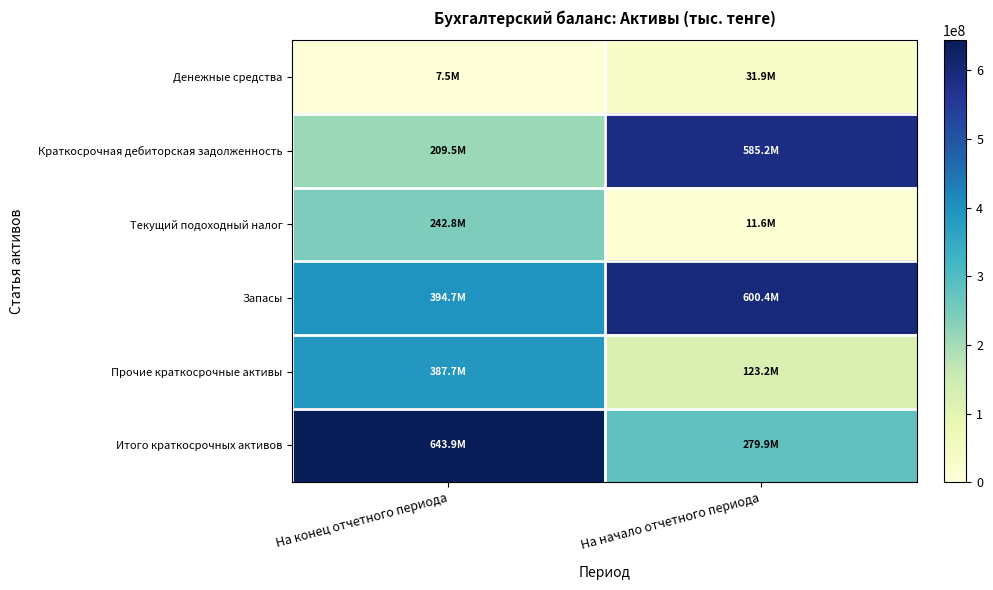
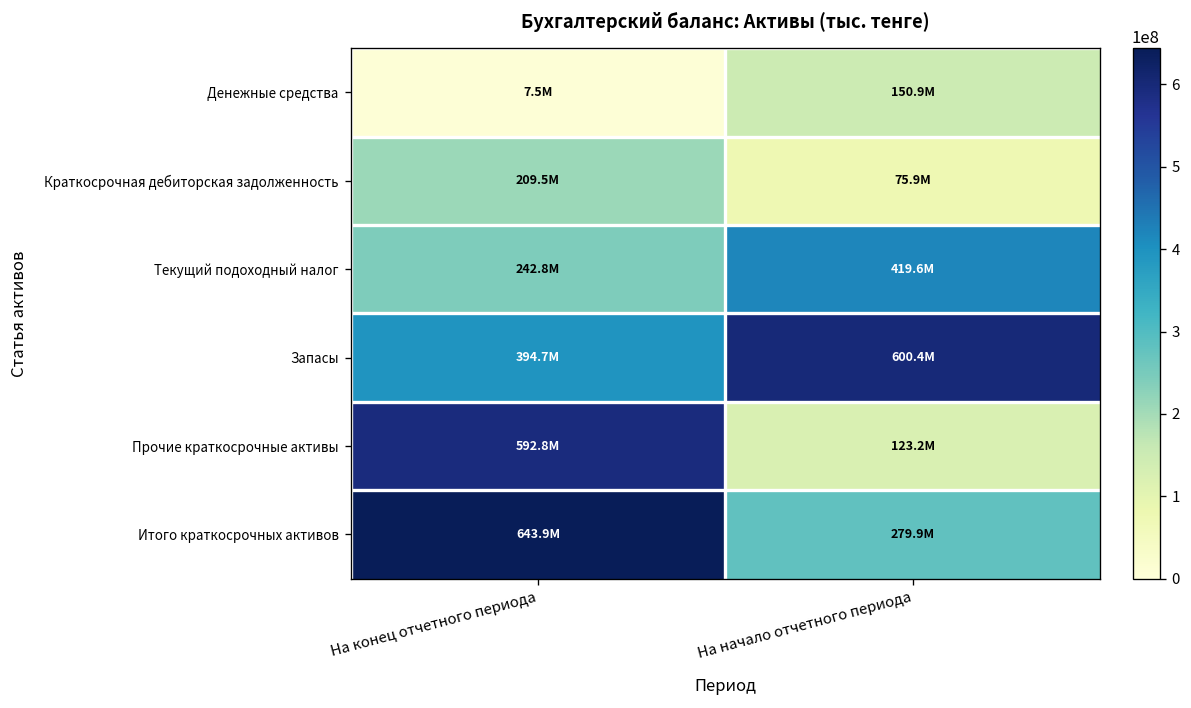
  {
    "Денежные средства": {
      "На конец отчетного периода": "7.5M",
-     "На начало отчетного периода": "31.9M"
+     "На начало отчетного периода": "150.9M"
    },
    "Краткосрочная дебиторская задолженность": {
      "На конец отчетного периода": "209.5M",
-     "На начало отчетного периода": "585.2M"
+     "На начало отчетного периода": "75.9M"
    },
    "Текущий подоходный налог": {
      "На конец отчетного периода": "242.8M",
-     "На начало отчетного периода": "11.6M"
+     "На начало отчетного периода": "419.6M"
    },
    "Запасы": {
      "На конец отчетного периода": "394.7M",
      "На начало отчетного периода": "600.4M"
    },
    "Прочие краткосрочные активы": {
-     "На конец отчетного периода": "387.7M",
+     "На конец отчетного периода": "592.8M",
      "На начало отчетного периода": "123.2M"
    },
    "Итого краткосрочных активов": {
      "На конец отчетного периода": "643.9M",
      "На начало отчетного периода": "279.9M"
    }
  }
